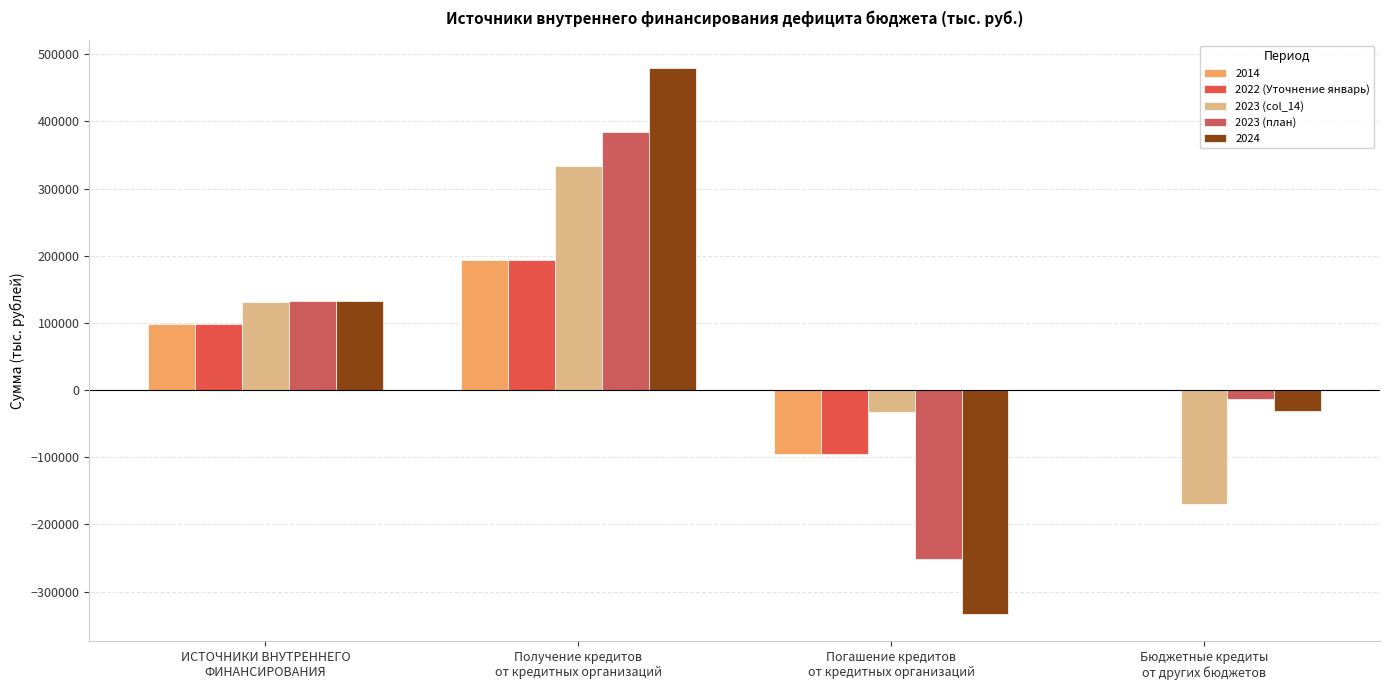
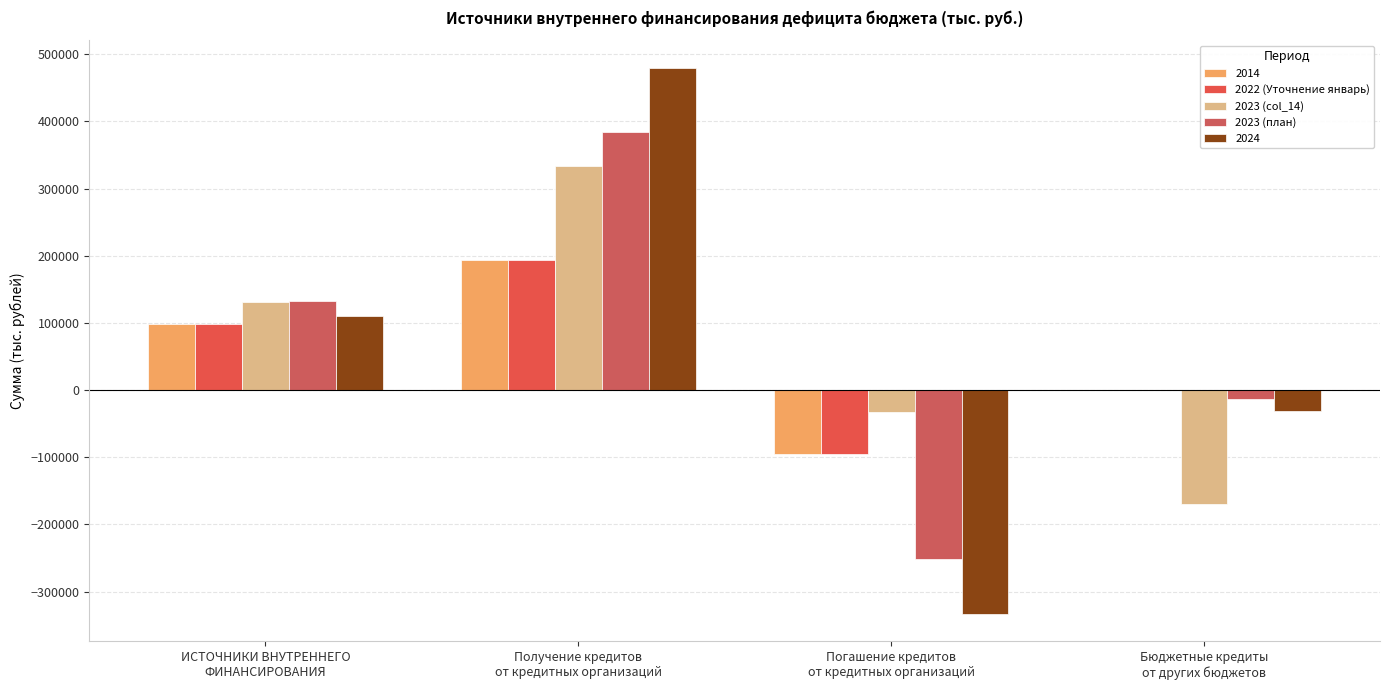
  {
    "2024": {
-     "ИСТОЧНИКИ ВНУТРЕННЕГО ФИНАНСИРОВАНИЯ": 130000,
+     "ИСТОЧНИКИ ВНУТРЕННЕГО ФИНАНСИРОВАНИЯ": 110000,
      "Получение кредитов от кредитных организаций": 480000,
      "Погашение кредитов от кредитных организаций": -330000,
      "Бюджетные кредиты от других бюджетов": -30000
    }
  }
